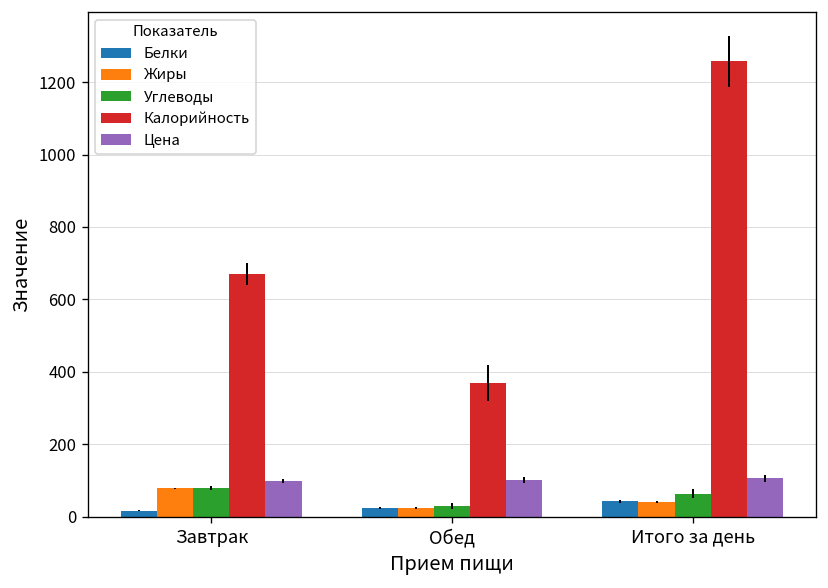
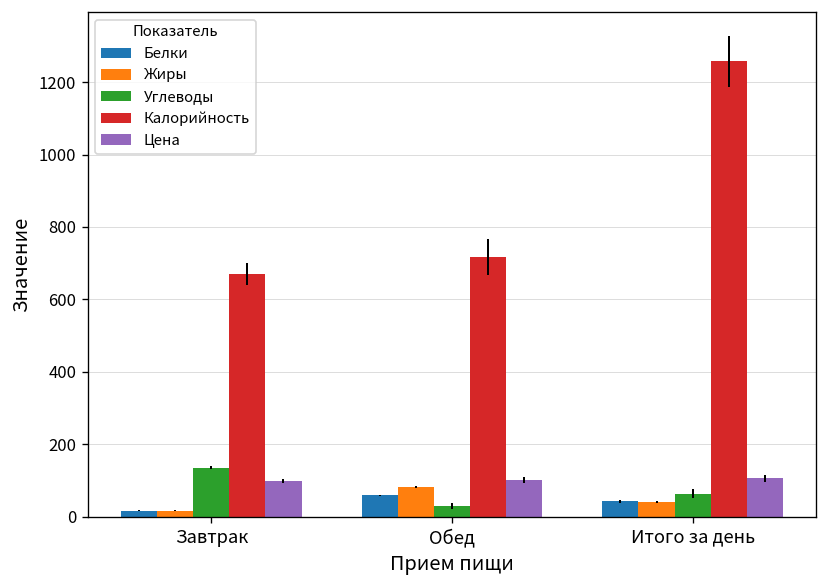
  {
    "Белки": {
      "Завтрак": 20,
-     "Обед": 30,
+     "Обед": 60,
      "Итого за день": 40
    },
    "Жиры": {
-     "Завтрак": 80,
-     "Обед": 20,
+     "Завтрак": 20,
+     "Обед": 80,
      "Итого за день": 40
    },
    "Углеводы": {
-     "Завтрак": 80,
+     "Завтрак": 140,
      "Обед": 30,
      "Итого за день": 60
    },
    "Калорийность": {
      "Завтрак": 670,
-     "Обед": 370,
+     "Обед": 720,
      "Итого за день": 1260
    },
    "Цена": {
      "Завтрак": 100,
      "Обед": 100,
      "Итого за день": 110
    }
  }
